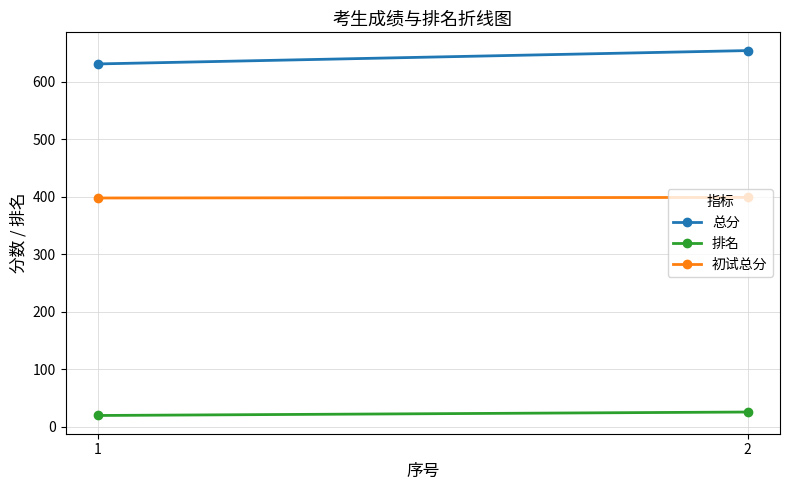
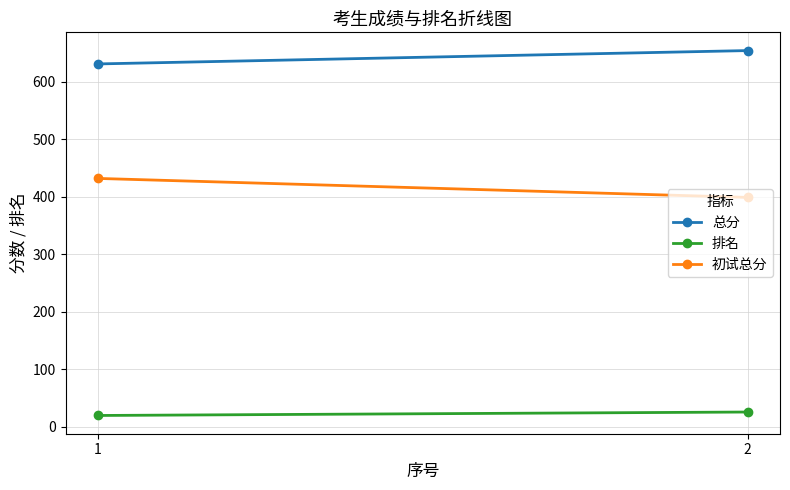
  {
    "总分": {
      "1": 630,
      "2": 650
    },
    "排名": {
      "1": 20,
      "2": 30
    },
    "初试总分": {
-     "1": 400
+     "1": 430
    }
  }
